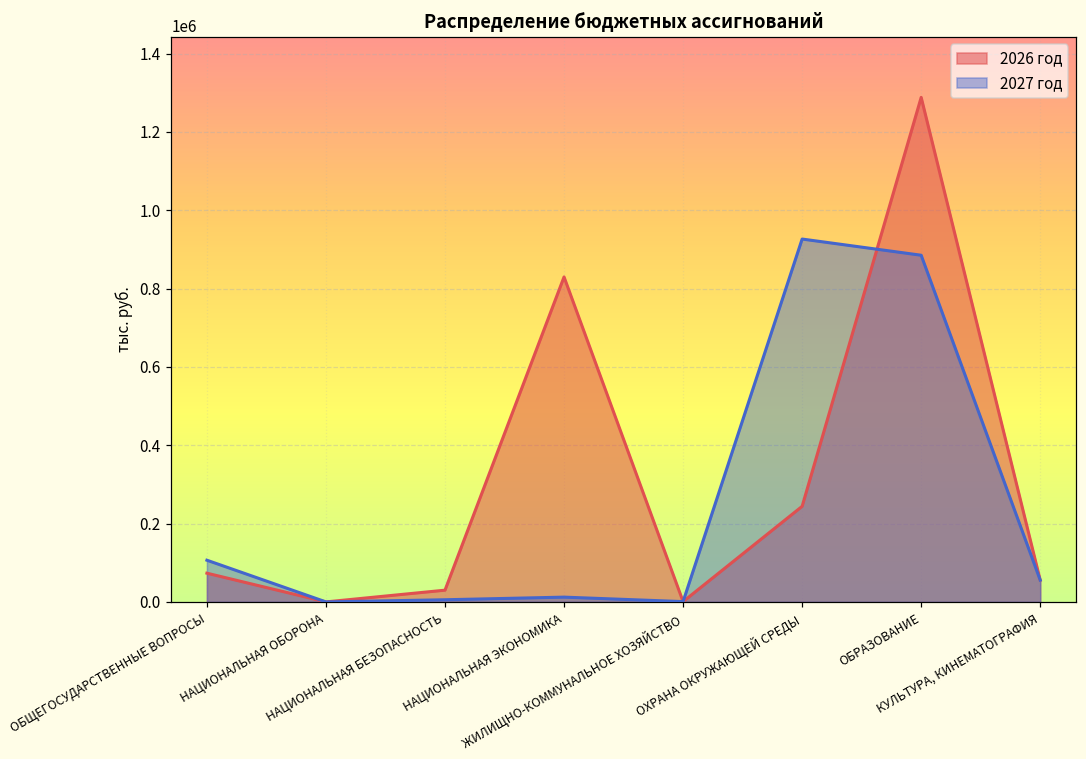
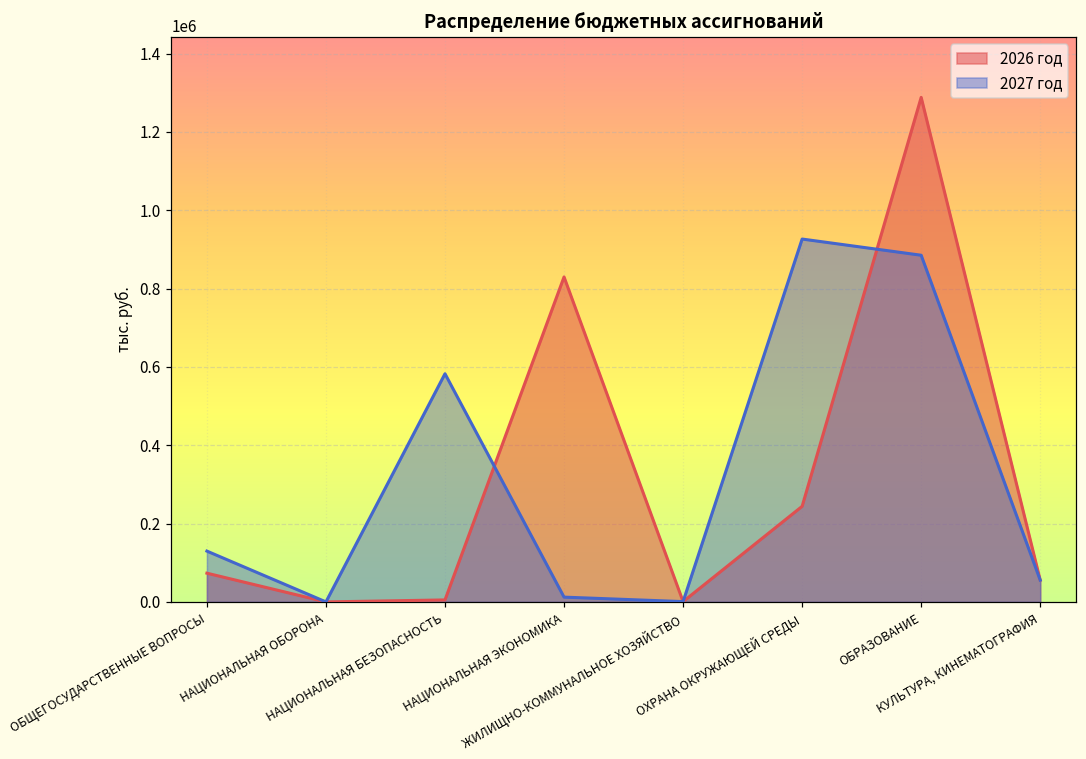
  {
    "2026 год": {
      "ОБЩЕГОСУДАРСТВЕННЫЕ ВОПРОСЫ": 70000,
-     "НАЦИОНАЛЬНАЯ БЕЗОПАСНОСТЬ": 30000,
+     "НАЦИОНАЛЬНАЯ БЕЗОПАСНОСТЬ": 10000,
      "НАЦИОНАЛЬНАЯ ЭКОНОМИКА": 830000,
      "ОХРАНА ОКРУЖАЮЩЕЙ СРЕДЫ": 240000,
      "ОБРАЗОВАНИЕ": 1290000
    },
    "2027 год": {
-     "ОБЩЕГОСУДАРСТВЕННЫЕ ВОПРОСЫ": 110000,
-     "НАЦИОНАЛЬНАЯ БЕЗОПАСНОСТЬ": 10000,
+     "ОБЩЕГОСУДАРСТВЕННЫЕ ВОПРОСЫ": 130000,
+     "НАЦИОНАЛЬНАЯ БЕЗОПАСНОСТЬ": 580000,
      "НАЦИОНАЛЬНАЯ ЭКОНОМИКА": 10000,
      "ОХРАНА ОКРУЖАЮЩЕЙ СРЕДЫ": 930000,
      "ОБРАЗОВАНИЕ": 890000
    }
  }
